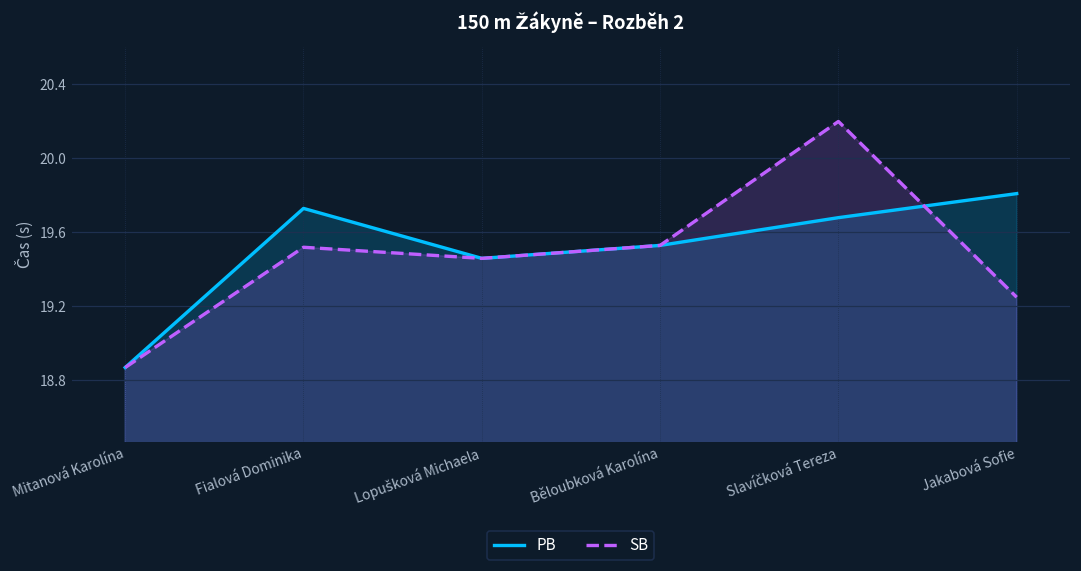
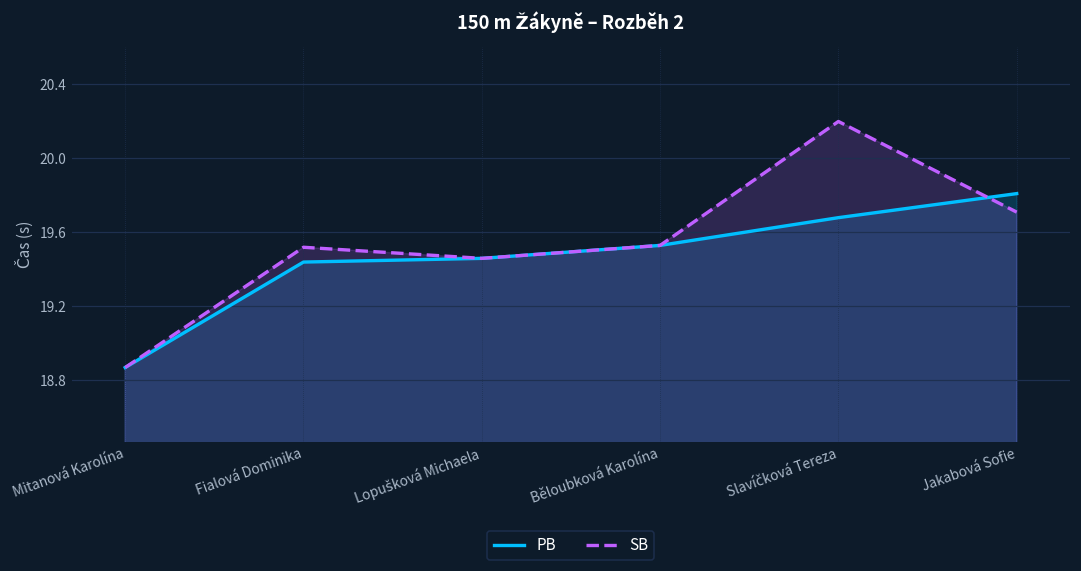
  {
    "PB": {
-     "Fialová Dominika": 19.73,
+     "Fialová Dominika": 19.44,
      "Slavíčková Tereza": 19.68,
      "Jakabová Sofie": 19.81
    },
    "SB": {
      "Fialová Dominika": 19.52,
      "Slavíčková Tereza": 20.20,
-     "Jakabová Sofie": 19.25
+     "Jakabová Sofie": 19.71
    }
  }
